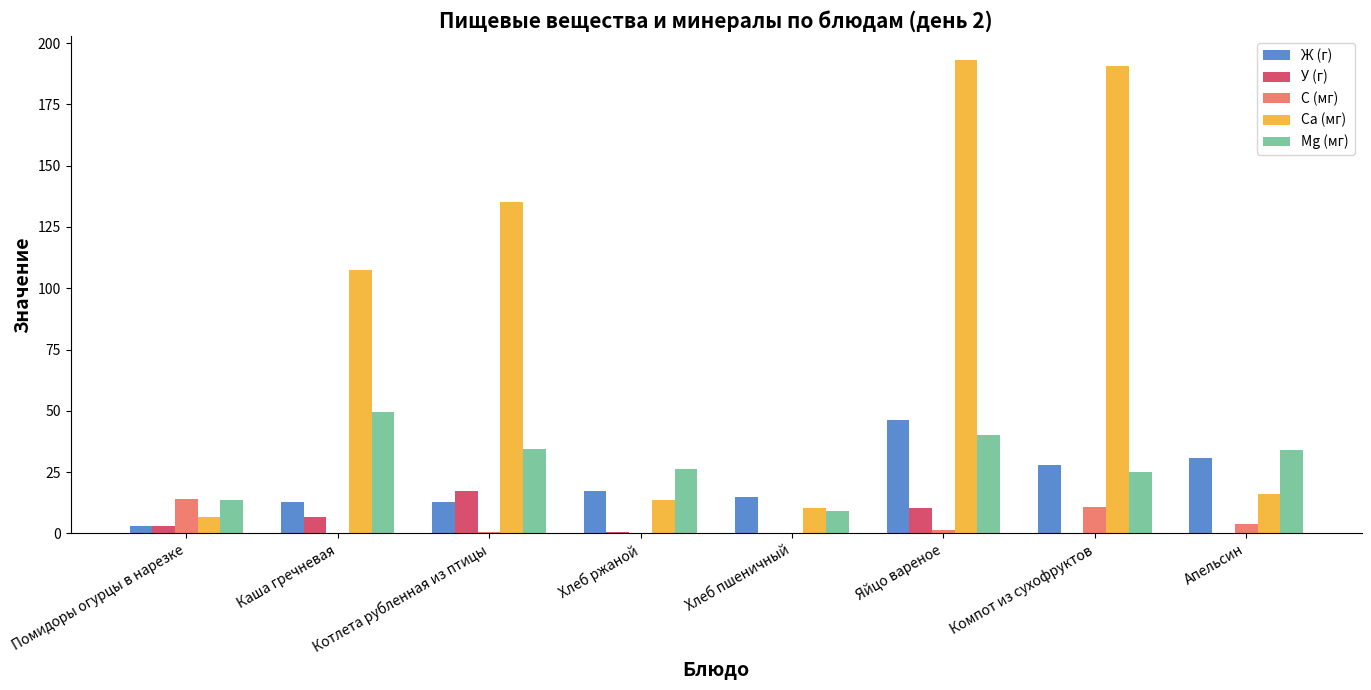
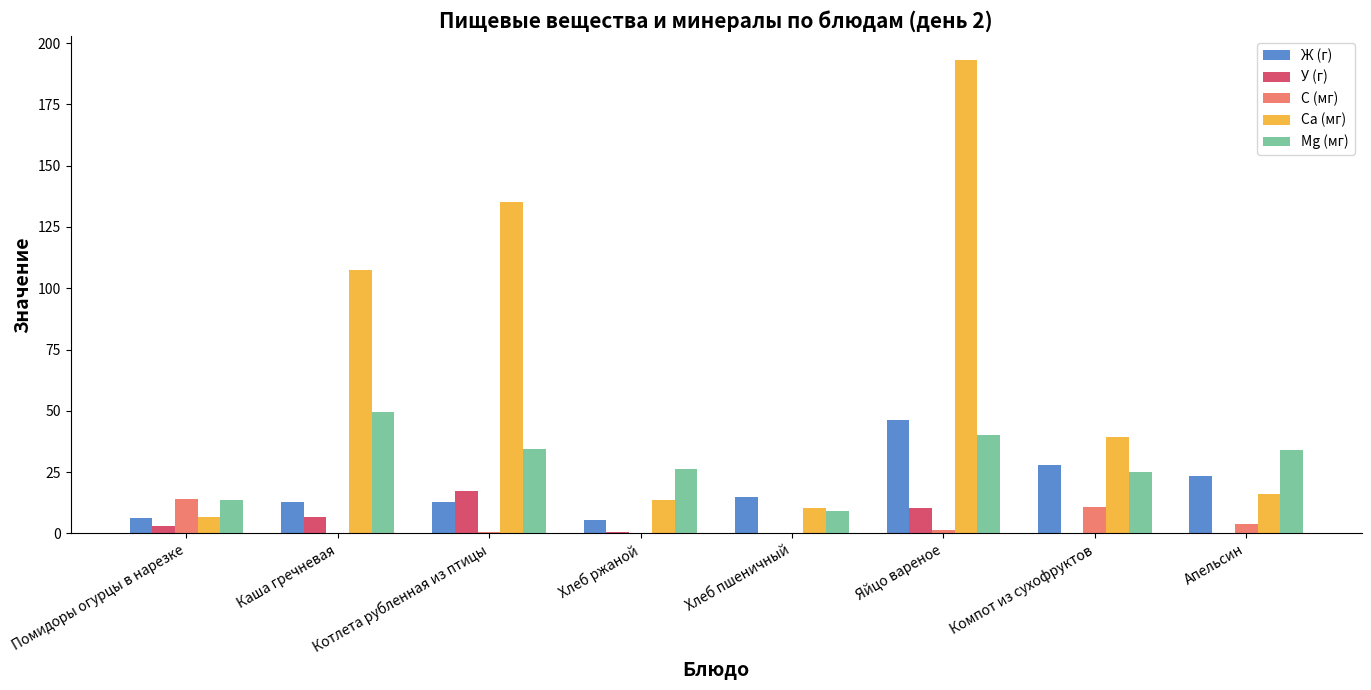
  {
    "Ж (г)": {
-     "Помидоры огурцы в нарезке": 3,
+     "Помидоры огурцы в нарезке": 6,
      "Каша гречневая": 13,
      "Котлета рубленная из птицы": 13,
-     "Хлеб ржаной": 17,
+     "Хлеб ржаной": 5,
      "Хлеб пшеничный": 15,
      "Яйцо вареное": 46,
      "Компот из сухофруктов": 28,
-     "Апельсин": 31
+     "Апельсин": 23
    },
    "Са (мг)": {
      "Помидоры огурцы в нарезке": 7,
      "Каша гречневая": 108,
      "Котлета рубленная из птицы": 135,
      "Хлеб ржаной": 14,
      "Хлеб пшеничный": 10,
      "Яйцо вареное": 193,
-     "Компот из сухофруктов": 191,
+     "Компот из сухофруктов": 39,
      "Апельсин": 16
    },
    "Mg (мг)": {
      "Помидоры огурцы в нарезке": 14,
      "Каша гречневая": 50,
      "Котлета рубленная из птицы": 34,
      "Хлеб ржаной": 26,
      "Хлеб пшеничный": 9,
      "Яйцо вареное": 40,
      "Компот из сухофруктов": 25,
      "Апельсин": 34
    }
  }
